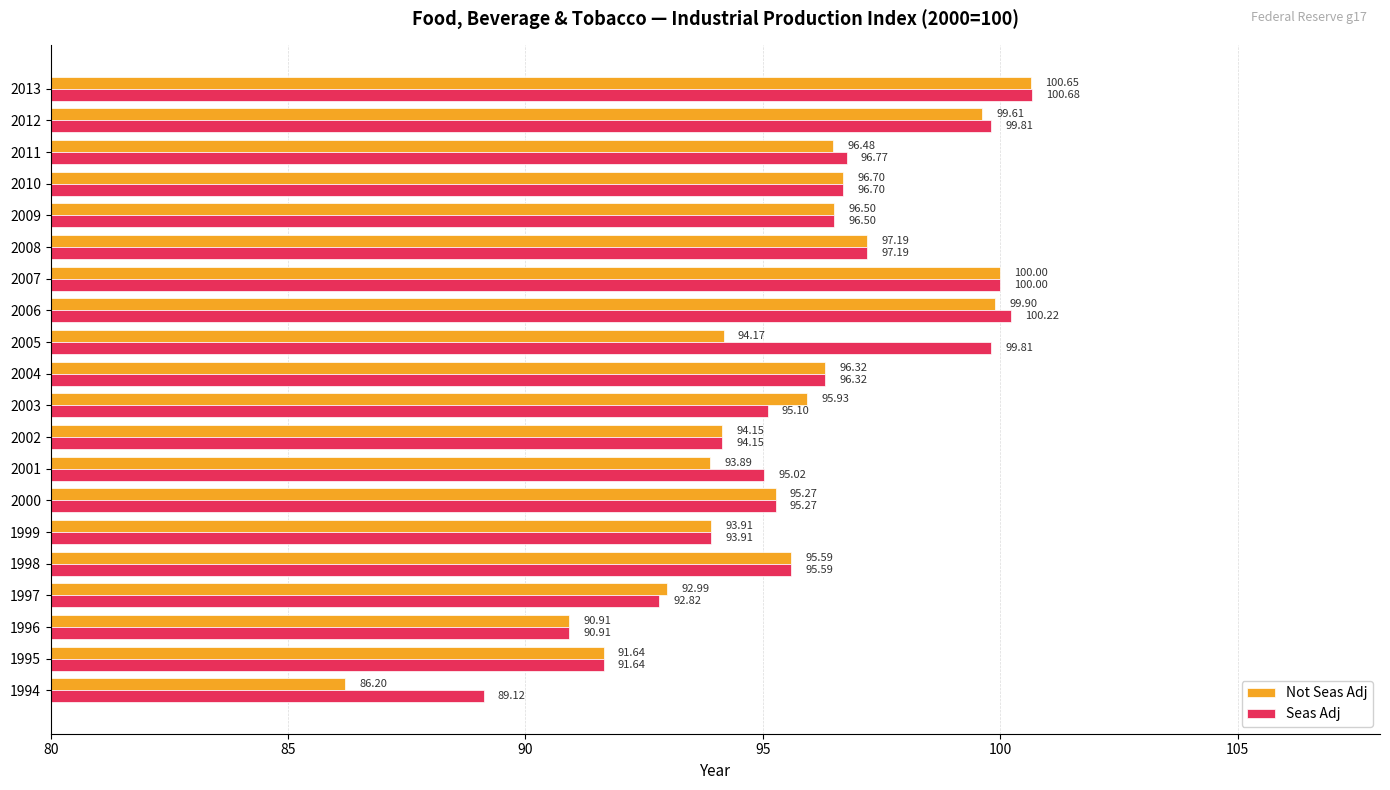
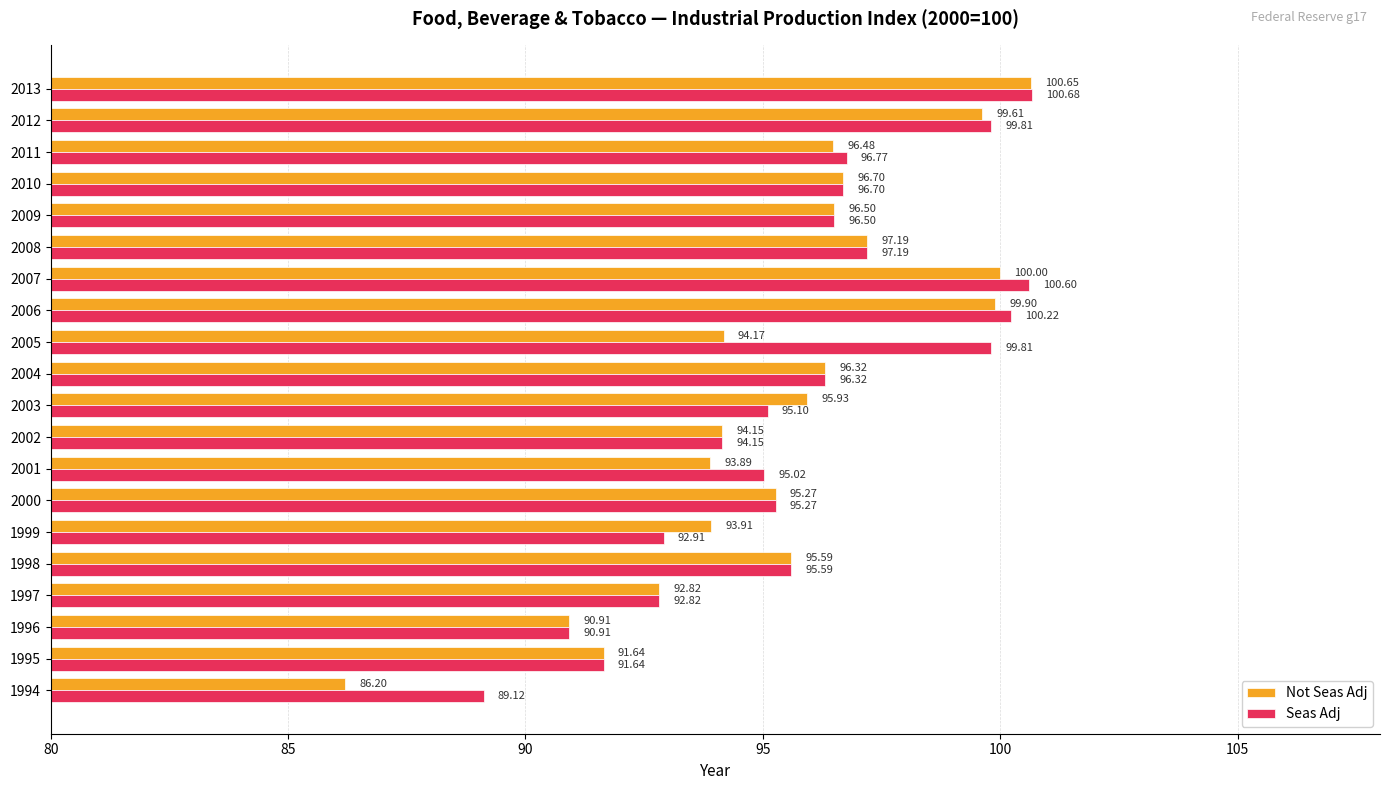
  {
    "Not Seas Adj": {
      "2013": 100.65,
      "2012": 99.61,
      "2011": 96.48,
      "2010": 96.70,
      "2009": 96.50,
      "2008": 97.19,
      "2007": 100.00,
      "2006": 99.90,
      "2005": 94.17,
      "2004": 96.32,
      "2003": 95.93,
      "2002": 94.15,
      "2001": 93.89,
      "2000": 95.27,
      "1999": 93.91,
      "1998": 95.59,
-     "1997": 92.99,
+     "1997": 92.82,
      "1996": 90.91,
      "1995": 91.64,
      "1994": 86.20
    },
    "Seas Adj": {
      "2013": 100.68,
      "2012": 99.81,
      "2011": 96.77,
      "2010": 96.70,
      "2009": 96.50,
      "2008": 97.19,
-     "2007": 100.00,
+     "2007": 100.60,
      "2006": 100.22,
      "2005": 99.81,
      "2004": 96.32,
      "2003": 95.10,
      "2002": 94.15,
      "2001": 95.02,
      "2000": 95.27,
-     "1999": 93.91,
+     "1999": 92.91,
      "1998": 95.59,
      "1997": 92.82,
      "1996": 90.91,
      "1995": 91.64,
      "1994": 89.12
    }
  }
